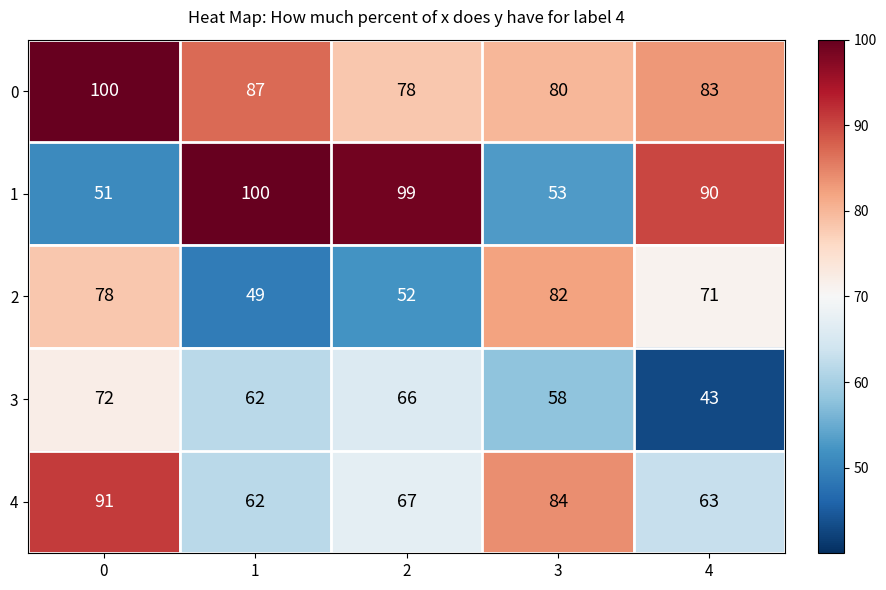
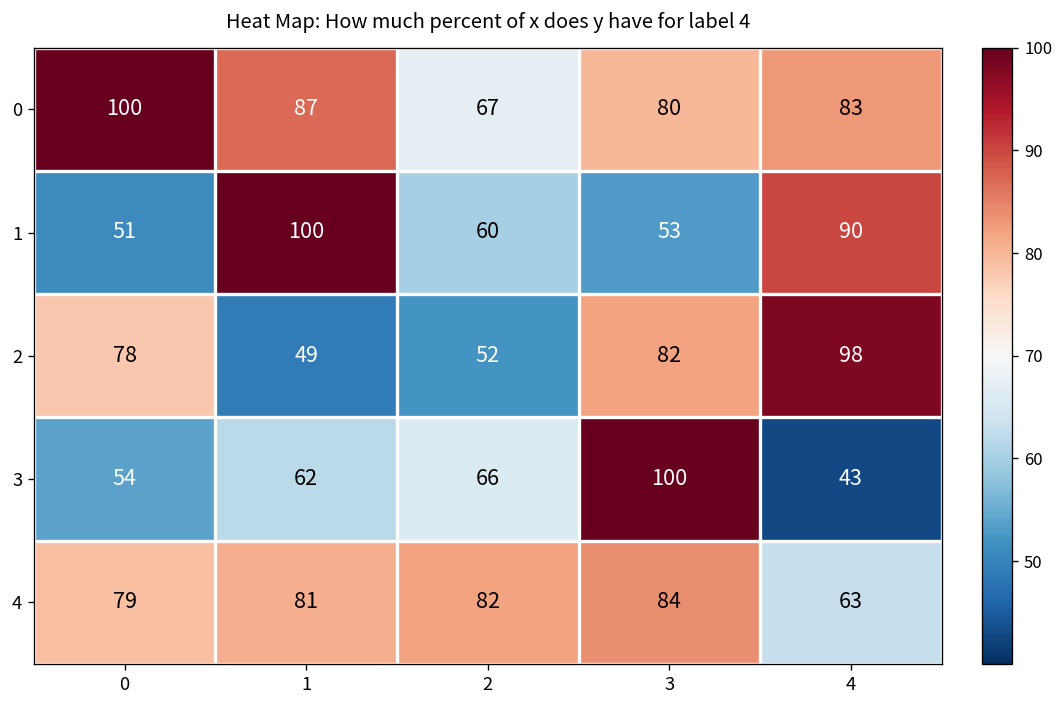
  {
    "0": {
      "0": 100,
      "1": 87,
-     "2": 78,
+     "2": 67,
      "3": 80,
      "4": 83
    },
    "1": {
      "0": 51,
      "1": 100,
-     "2": 99,
+     "2": 60,
      "3": 53,
      "4": 90
    },
    "2": {
      "0": 78,
      "1": 49,
      "2": 52,
      "3": 82,
-     "4": 71
+     "4": 98
    },
    "3": {
-     "0": 72,
+     "0": 54,
      "1": 62,
      "2": 66,
-     "3": 58,
+     "3": 100,
      "4": 43
    },
    "4": {
-     "0": 91,
-     "1": 62,
-     "2": 67,
+     "0": 79,
+     "1": 81,
+     "2": 82,
      "3": 84,
      "4": 63
    }
  }
